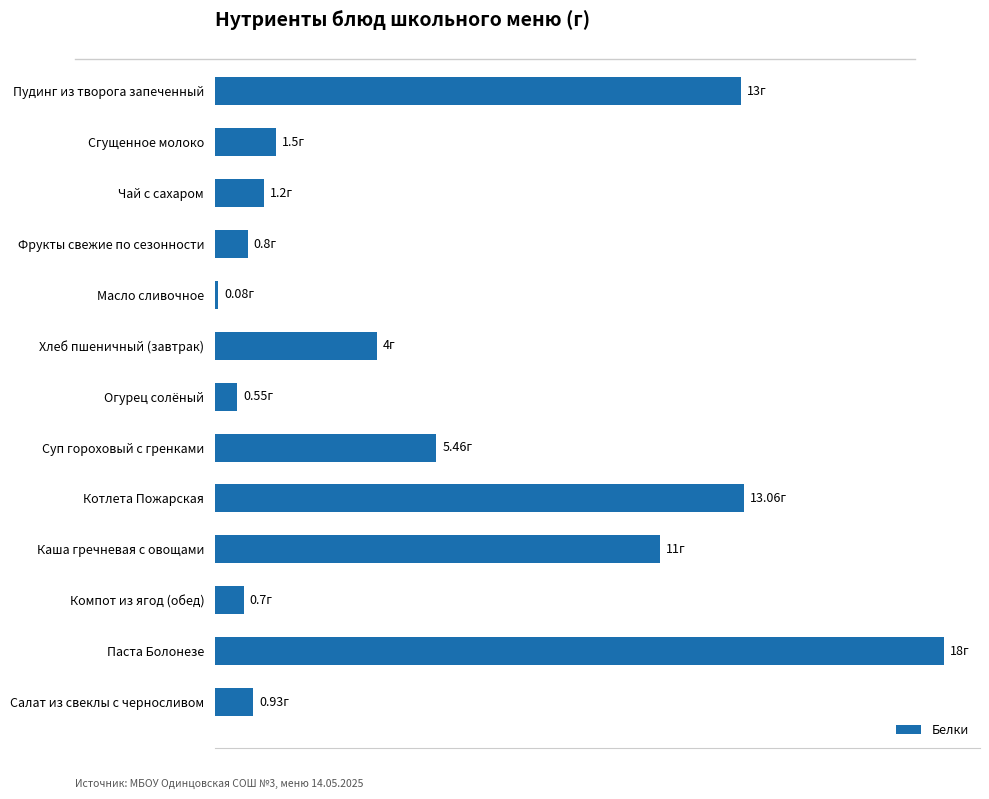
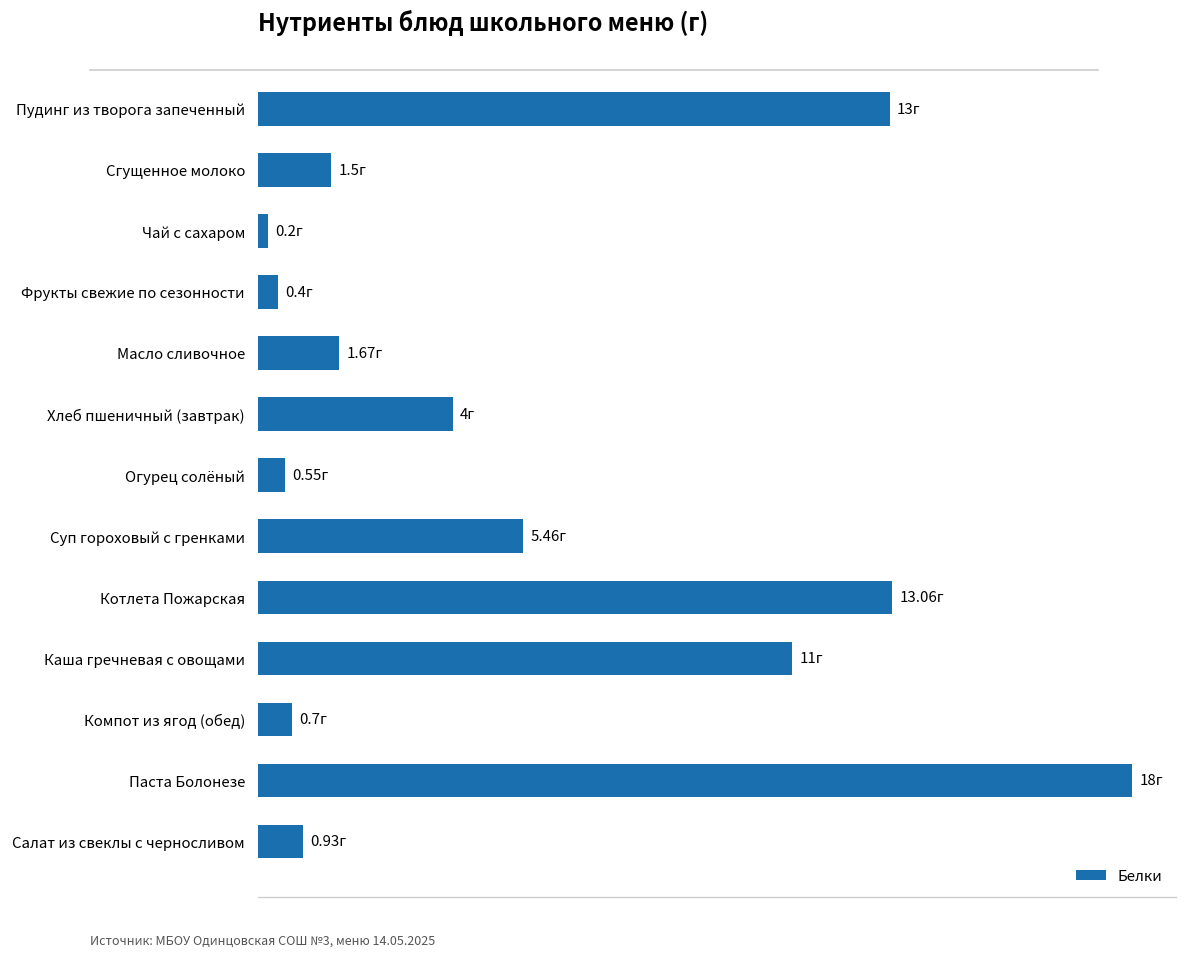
  {
    "Пудинг из творога запеченный": "13г",
    "Сгущенное молоко": "1.5г",
-   "Чай с сахаром": "1.2г",
-   "Фрукты свежие по сезонности": "0.8г",
-   "Масло сливочное": "0.08г",
+   "Чай с сахаром": "0.2г",
+   "Фрукты свежие по сезонности": "0.4г",
+   "Масло сливочное": "1.67г",
    "Хлеб пшеничный (завтрак)": "4г",
    "Огурец солёный": "0.55г",
    "Суп гороховый с гренками": "5.46г",
    "Котлета Пожарская": "13.06г",
    "Каша гречневая с овощами": "11г",
    "Компот из ягод (обед)": "0.7г",
    "Паста Болонезе": "18г",
    "Салат из свеклы с черносливом": "0.93г"
  }
